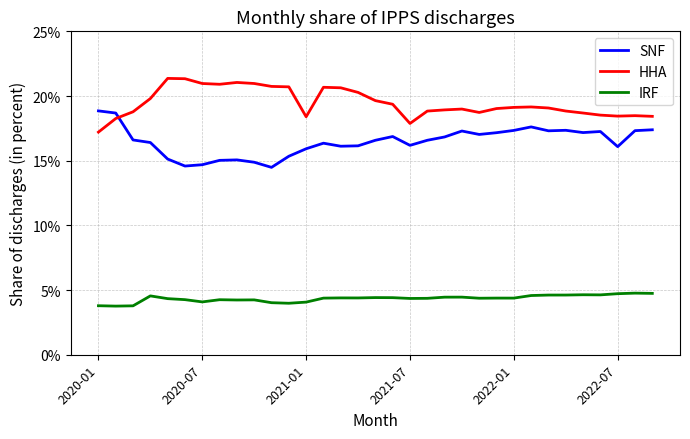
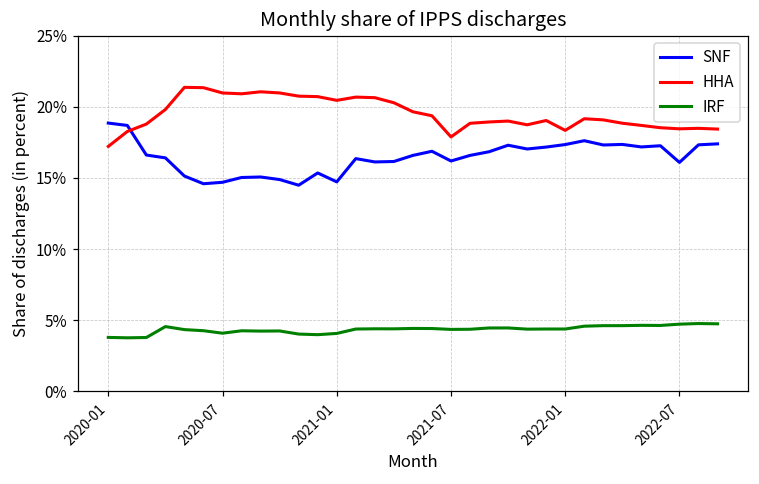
  {
    "SNF": {
      "2020-01": "18.9%",
      "2020-07": "14.7%",
-     "2021-01": "15.9%",
+     "2021-01": "14.7%",
      "2021-07": "16.2%",
      "2022-01": "17.3%",
      "2022-07": "16.1%"
    },
    "HHA": {
      "2020-01": "17.2%",
      "2020-07": "21.0%",
-     "2021-01": "18.4%",
+     "2021-01": "20.4%",
      "2021-07": "17.9%",
-     "2022-01": "19.1%",
+     "2022-01": "18.3%",
      "2022-07": "18.4%"
    },
    "IRF": {
      "2020-01": "3.8%",
      "2020-07": "4.1%",
      "2021-01": "4.1%",
      "2021-07": "4.4%",
      "2022-01": "4.4%",
      "2022-07": "4.7%"
    }
  }
